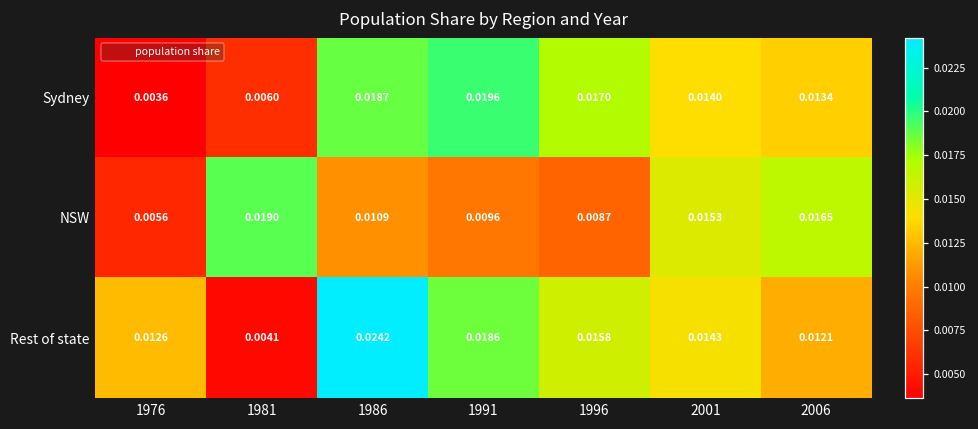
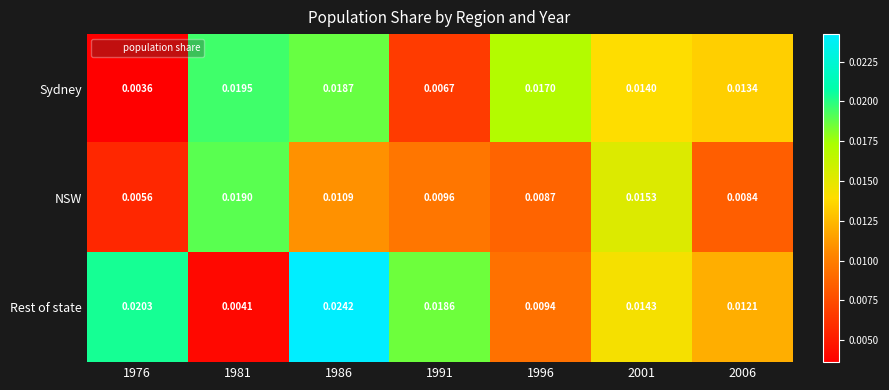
  {
    "Sydney": {
      "1976": 0.0036,
-     "1981": 0.0060,
+     "1981": 0.0195,
      "1986": 0.0187,
-     "1991": 0.0196,
+     "1991": 0.0067,
      "1996": 0.0170,
      "2001": 0.0140,
      "2006": 0.0134
    },
    "NSW": {
      "1976": 0.0056,
      "1981": 0.0190,
      "1986": 0.0109,
      "1991": 0.0096,
      "1996": 0.0087,
      "2001": 0.0153,
-     "2006": 0.0165
+     "2006": 0.0084
    },
    "Rest of state": {
-     "1976": 0.0126,
+     "1976": 0.0203,
      "1981": 0.0041,
      "1986": 0.0242,
      "1991": 0.0186,
-     "1996": 0.0158,
+     "1996": 0.0094,
      "2001": 0.0143,
      "2006": 0.0121
    }
  }
